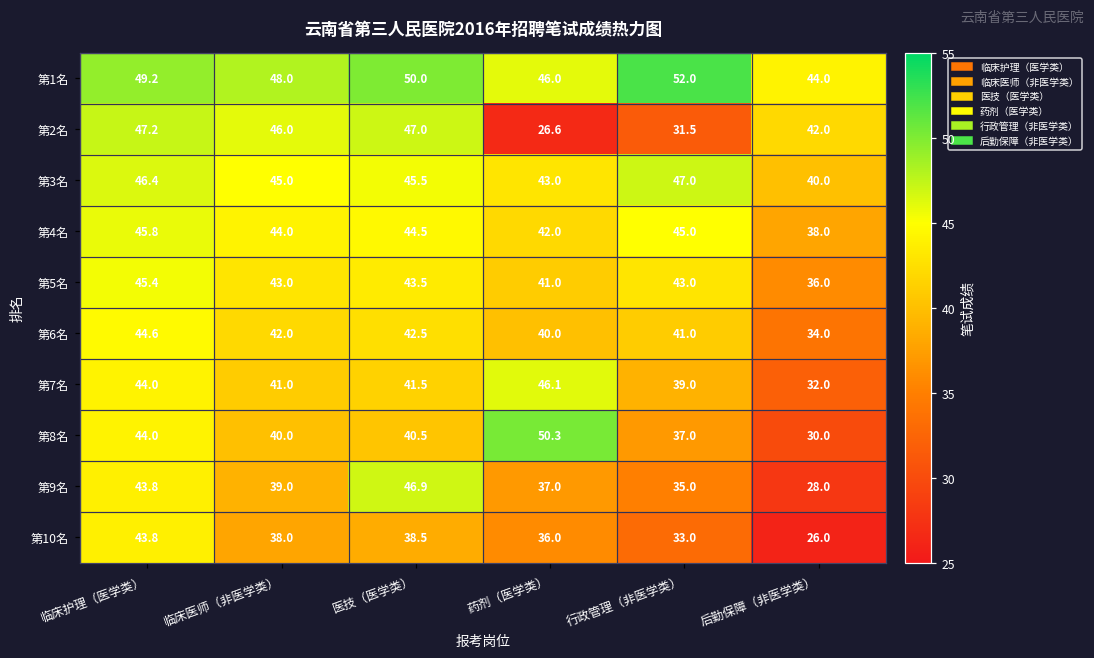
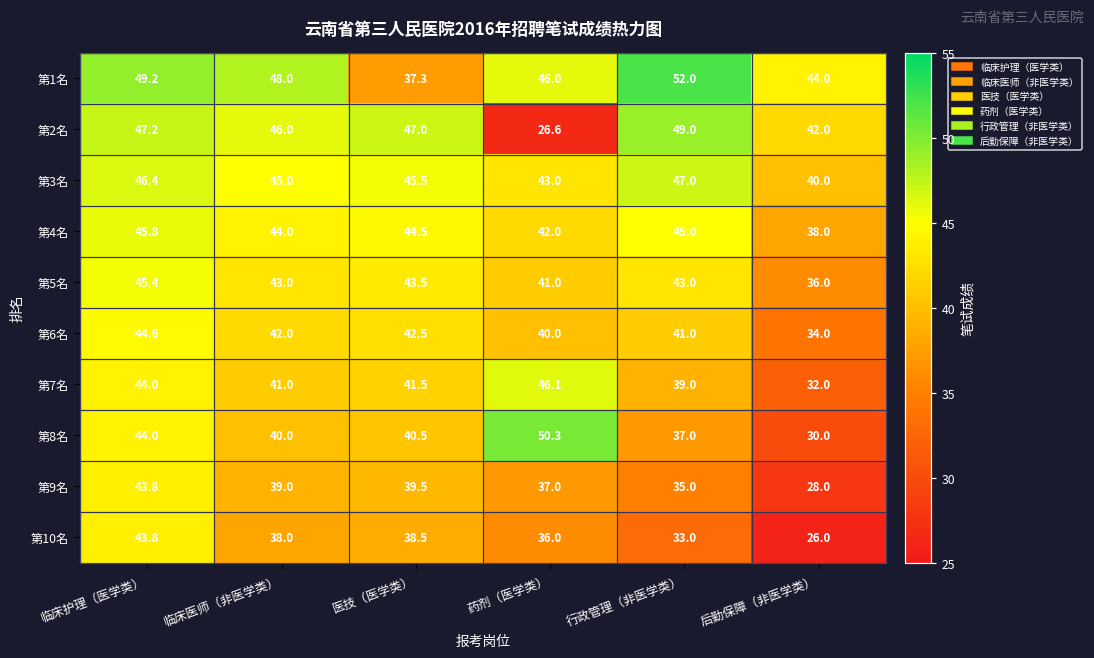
  {
    "第1名": {
      "临床护理（医学类）": 49.2,
      "临床医师（非医学类）": 48.0,
-     "医技（医学类）": 50.0,
+     "医技（医学类）": 37.3,
      "药剂（医学类）": 46.0,
      "行政管理（非医学类）": 52.0,
      "后勤保障（非医学类）": 44.0
    },
    "第2名": {
      "临床护理（医学类）": 47.2,
      "临床医师（非医学类）": 46.0,
      "医技（医学类）": 47.0,
      "药剂（医学类）": 26.6,
-     "行政管理（非医学类）": 31.5,
+     "行政管理（非医学类）": 49.0,
      "后勤保障（非医学类）": 42.0
    },
    "第3名": {
      "临床护理（医学类）": 46.4,
      "临床医师（非医学类）": 45.0,
      "医技（医学类）": 45.5,
      "药剂（医学类）": 43.0,
      "行政管理（非医学类）": 47.0,
      "后勤保障（非医学类）": 40.0
    },
    "第4名": {
      "临床护理（医学类）": 45.8,
      "临床医师（非医学类）": 44.0,
      "医技（医学类）": 44.5,
      "药剂（医学类）": 42.0,
      "行政管理（非医学类）": 45.0,
      "后勤保障（非医学类）": 38.0
    },
    "第5名": {
      "临床护理（医学类）": 45.4,
      "临床医师（非医学类）": 43.0,
      "医技（医学类）": 43.5,
      "药剂（医学类）": 41.0,
      "行政管理（非医学类）": 43.0,
      "后勤保障（非医学类）": 36.0
    },
    "第6名": {
      "临床护理（医学类）": 44.6,
      "临床医师（非医学类）": 42.0,
      "医技（医学类）": 42.5,
      "药剂（医学类）": 40.0,
      "行政管理（非医学类）": 41.0,
      "后勤保障（非医学类）": 34.0
    },
    "第7名": {
      "临床护理（医学类）": 44.0,
      "临床医师（非医学类）": 41.0,
      "医技（医学类）": 41.5,
      "药剂（医学类）": 46.1,
      "行政管理（非医学类）": 39.0,
      "后勤保障（非医学类）": 32.0
    },
    "第8名": {
      "临床护理（医学类）": 44.0,
      "临床医师（非医学类）": 40.0,
      "医技（医学类）": 40.5,
      "药剂（医学类）": 50.3,
      "行政管理（非医学类）": 37.0,
      "后勤保障（非医学类）": 30.0
    },
    "第9名": {
      "临床护理（医学类）": 43.8,
      "临床医师（非医学类）": 39.0,
-     "医技（医学类）": 46.9,
+     "医技（医学类）": 39.5,
      "药剂（医学类）": 37.0,
      "行政管理（非医学类）": 35.0,
      "后勤保障（非医学类）": 28.0
    },
    "第10名": {
      "临床护理（医学类）": 43.8,
      "临床医师（非医学类）": 38.0,
      "医技（医学类）": 38.5,
      "药剂（医学类）": 36.0,
      "行政管理（非医学类）": 33.0,
      "后勤保障（非医学类）": 26.0
    }
  }
